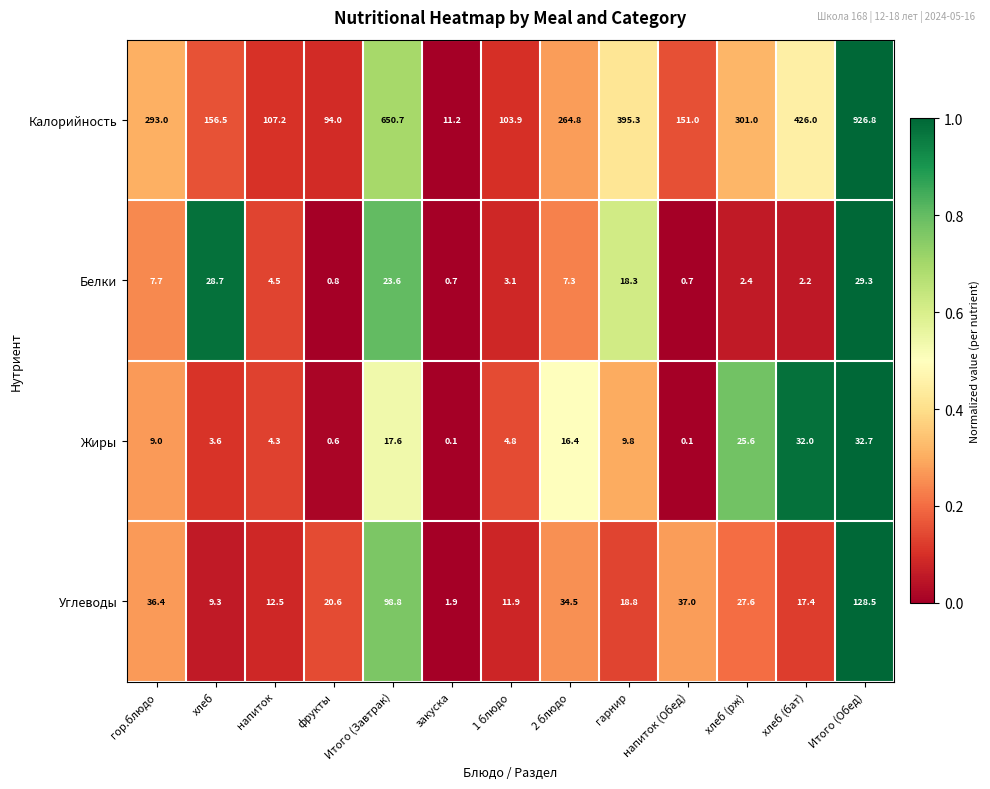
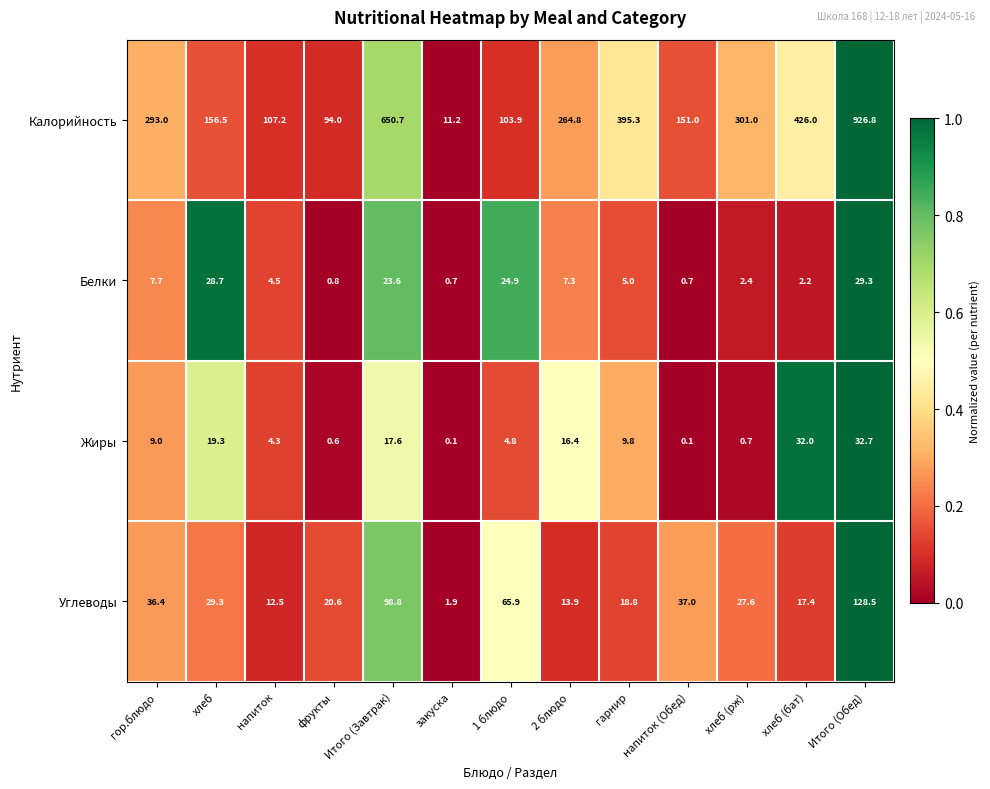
  {
    "Калорийность": {
      "гор.блюдо": 293.0,
      "хлеб": 156.5,
      "напиток": 107.2,
      "фрукты": 94.0,
      "Итого (Завтрак)": 650.7,
      "закуска": 11.2,
      "1 блюдо": 103.9,
      "2 блюдо": 264.8,
      "гарнир": 395.3,
      "напиток (Обед)": 151.0,
      "хлеб (рж)": 301.0,
      "хлеб (бат)": 426.0,
      "Итого (Обед)": 926.8
    },
    "Белки": {
      "гор.блюдо": 7.7,
      "хлеб": 28.7,
      "напиток": 4.5,
      "фрукты": 0.8,
      "Итого (Завтрак)": 23.6,
      "закуска": 0.7,
-     "1 блюдо": 3.1,
+     "1 блюдо": 24.9,
      "2 блюдо": 7.3,
-     "гарнир": 18.3,
+     "гарнир": 5.0,
      "напиток (Обед)": 0.7,
      "хлеб (рж)": 2.4,
      "хлеб (бат)": 2.2,
      "Итого (Обед)": 29.3
    },
    "Жиры": {
      "гор.блюдо": 9.0,
-     "хлеб": 3.6,
+     "хлеб": 19.3,
      "напиток": 4.3,
      "фрукты": 0.6,
      "Итого (Завтрак)": 17.6,
      "закуска": 0.1,
      "1 блюдо": 4.8,
      "2 блюдо": 16.4,
      "гарнир": 9.8,
      "напиток (Обед)": 0.1,
-     "хлеб (рж)": 25.6,
+     "хлеб (рж)": 0.7,
      "хлеб (бат)": 32.0,
      "Итого (Обед)": 32.7
    },
    "Углеводы": {
      "гор.блюдо": 36.4,
-     "хлеб": 9.3,
+     "хлеб": 29.3,
      "напиток": 12.5,
      "фрукты": 20.6,
      "Итого (Завтрак)": 98.8,
      "закуска": 1.9,
-     "1 блюдо": 11.9,
-     "2 блюдо": 34.5,
+     "1 блюдо": 65.9,
+     "2 блюдо": 13.9,
      "гарнир": 18.8,
      "напиток (Обед)": 37.0,
      "хлеб (рж)": 27.6,
      "хлеб (бат)": 17.4,
      "Итого (Обед)": 128.5
    }
  }
